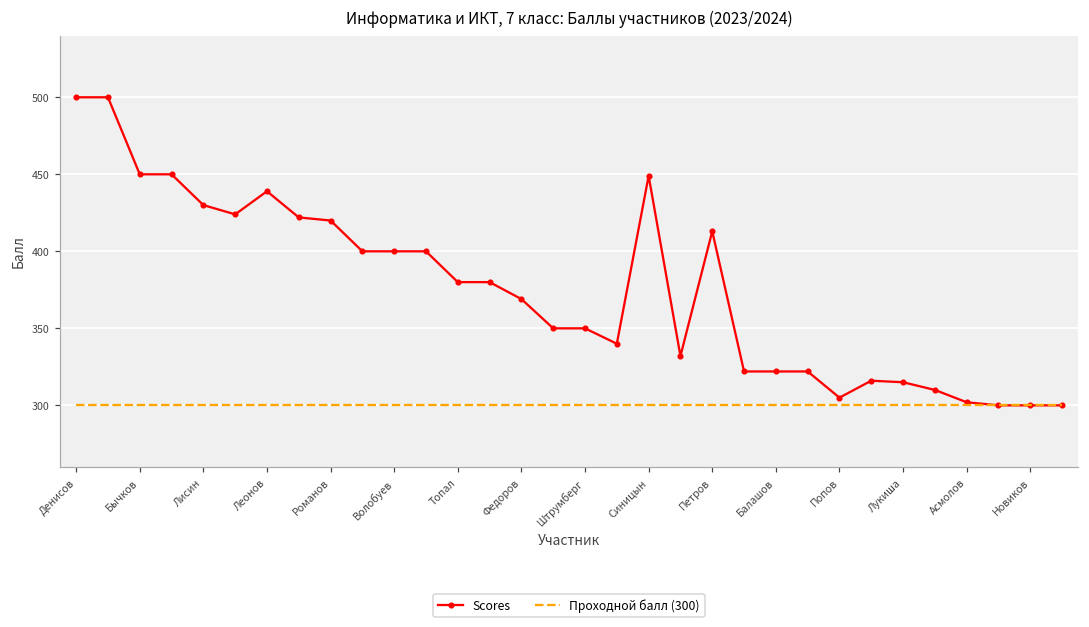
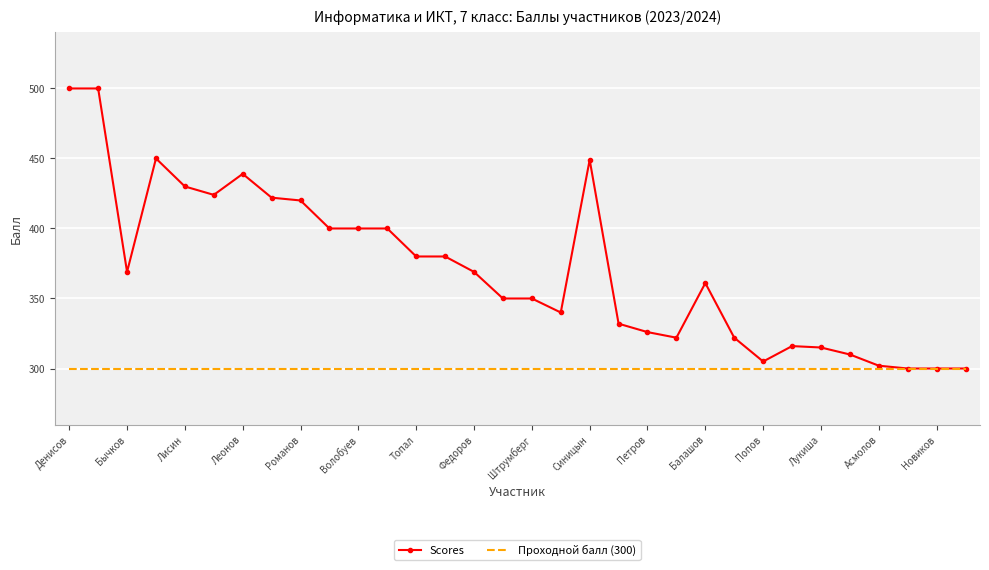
  {
    "Scores": {
      "Денисов": 500,
-     "Бычков": 450,
+     "Бычков": 369,
      "Лисин": 430,
      "Леонов": 439,
      "Романов": 420,
      "Волобуев": 400,
      "Топал": 380,
      "Федоров": 369,
      "Штрумберг": 350,
      "Синицын": 449,
-     "Петров": 413,
-     "Балашов": 322,
+     "Петров": 326,
+     "Балашов": 361,
      "Попов": 305,
      "Лукиша": 315,
      "Асмолов": 302
    },
    "Проходной балл (300)": {
      "Денисов": 300,
      "Бычков": 300,
      "Лисин": 300,
      "Леонов": 300,
      "Романов": 300,
      "Волобуев": 300,
      "Топал": 300,
      "Федоров": 300,
      "Штрумберг": 300,
      "Синицын": 300,
      "Петров": 300,
      "Балашов": 300,
      "Попов": 300,
      "Лукиша": 300,
      "Асмолов": 300
    }
  }
